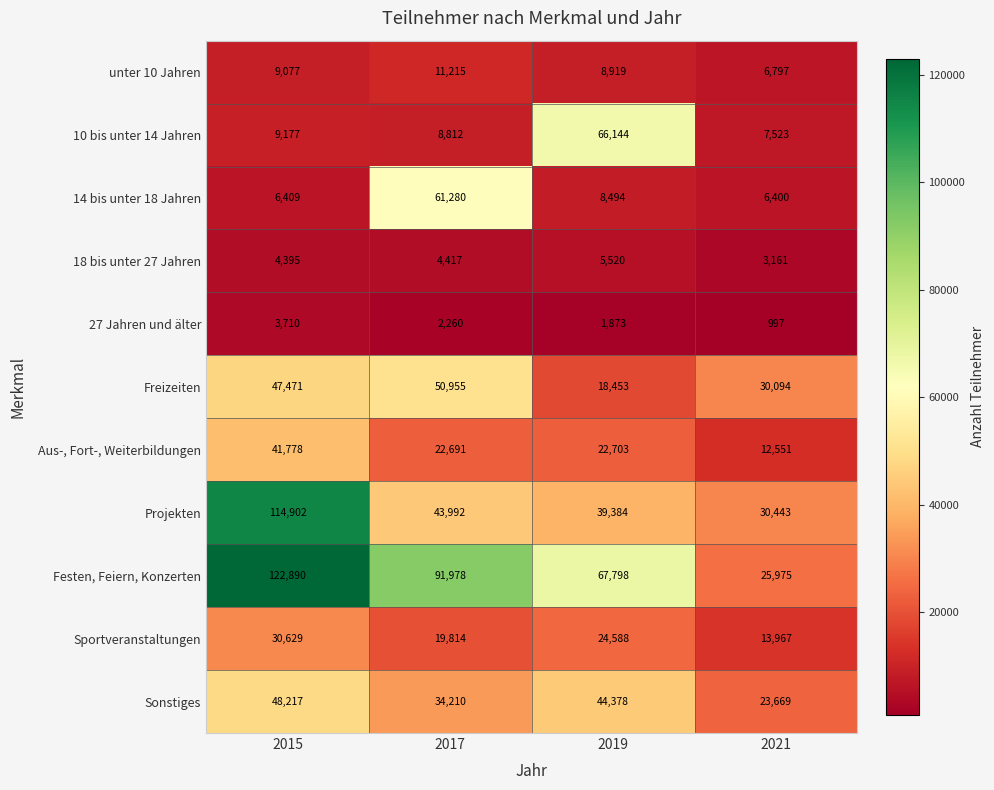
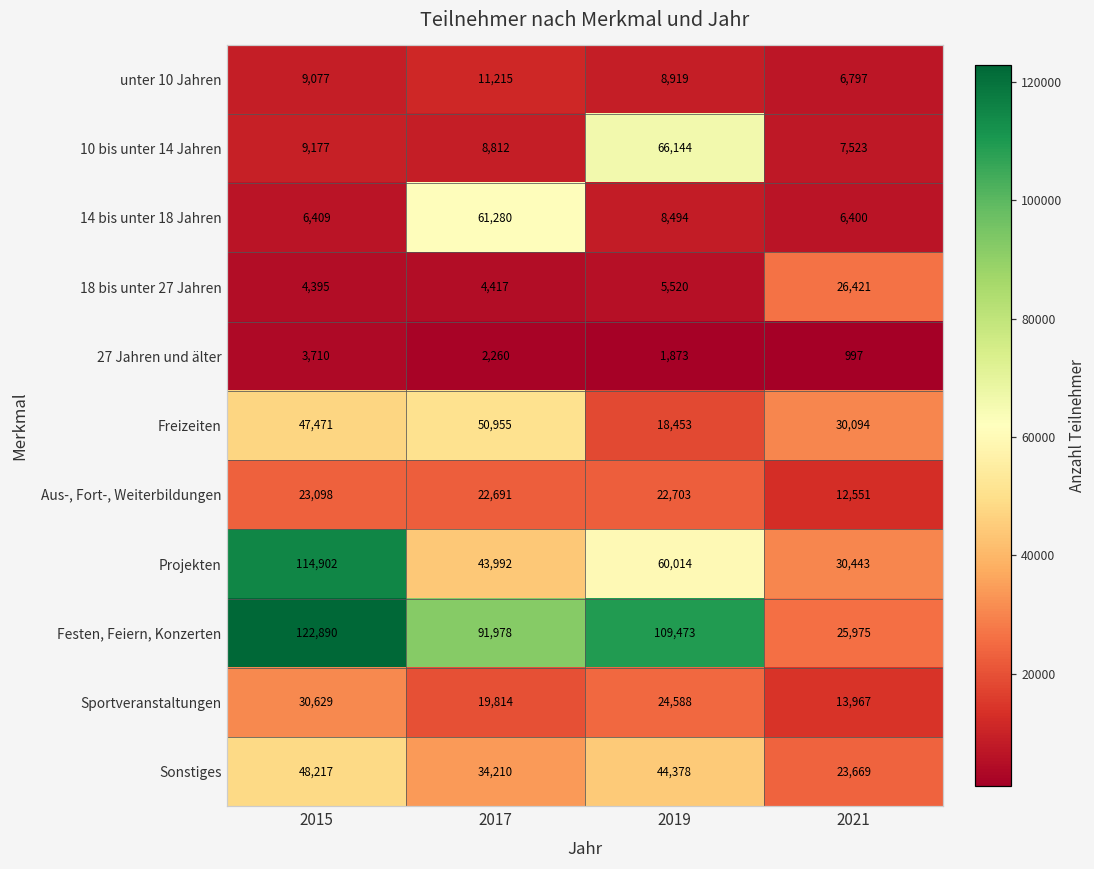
  {
    "unter 10 Jahren": {
      "2015": "9,077",
      "2017": "11,215",
      "2019": "8,919",
      "2021": "6,797"
    },
    "10 bis unter 14 Jahren": {
      "2015": "9,177",
      "2017": "8,812",
      "2019": "66,144",
      "2021": "7,523"
    },
    "14 bis unter 18 Jahren": {
      "2015": "6,409",
      "2017": "61,280",
      "2019": "8,494",
      "2021": "6,400"
    },
    "18 bis unter 27 Jahren": {
      "2015": "4,395",
      "2017": "4,417",
      "2019": "5,520",
-     "2021": "3,161"
+     "2021": "26,421"
    },
    "27 Jahren und älter": {
      "2015": "3,710",
      "2017": "2,260",
      "2019": "1,873",
      "2021": "997"
    },
    "Freizeiten": {
      "2015": "47,471",
      "2017": "50,955",
      "2019": "18,453",
      "2021": "30,094"
    },
    "Aus-, Fort-, Weiterbildungen": {
-     "2015": "41,778",
+     "2015": "23,098",
      "2017": "22,691",
      "2019": "22,703",
      "2021": "12,551"
    },
    "Projekten": {
      "2015": "114,902",
      "2017": "43,992",
-     "2019": "39,384",
+     "2019": "60,014",
      "2021": "30,443"
    },
    "Festen, Feiern, Konzerten": {
      "2015": "122,890",
      "2017": "91,978",
-     "2019": "67,798",
+     "2019": "109,473",
      "2021": "25,975"
    },
    "Sportveranstaltungen": {
      "2015": "30,629",
      "2017": "19,814",
      "2019": "24,588",
      "2021": "13,967"
    },
    "Sonstiges": {
      "2015": "48,217",
      "2017": "34,210",
      "2019": "44,378",
      "2021": "23,669"
    }
  }
